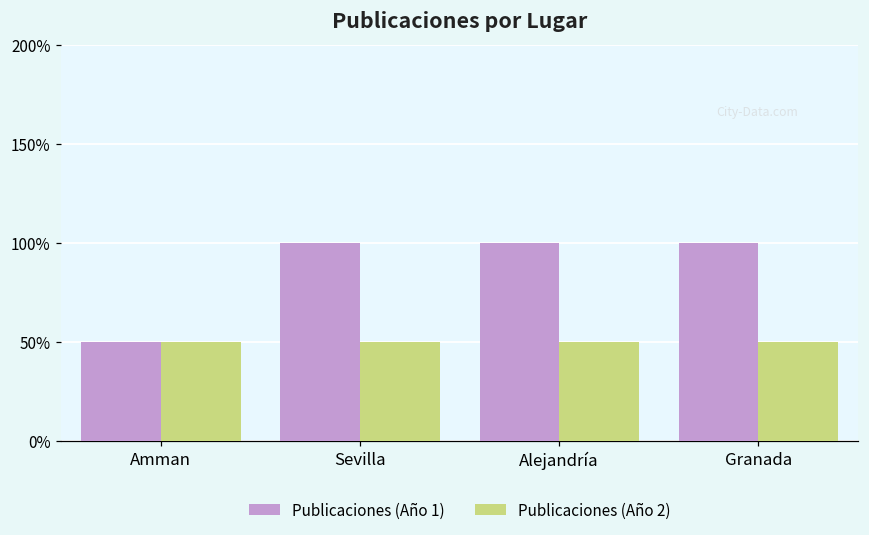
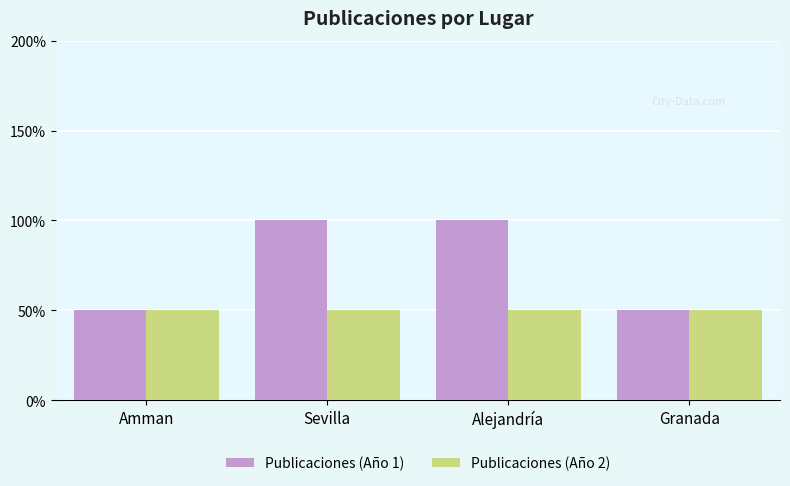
  {
    "Publicaciones (Año 1)": {
      "Amman": "50%",
      "Sevilla": "100%",
      "Alejandría": "100%",
-     "Granada": "100%"
+     "Granada": "50%"
    },
    "Publicaciones (Año 2)": {
      "Amman": "50%",
      "Sevilla": "50%",
      "Alejandría": "50%",
      "Granada": "50%"
    }
  }
